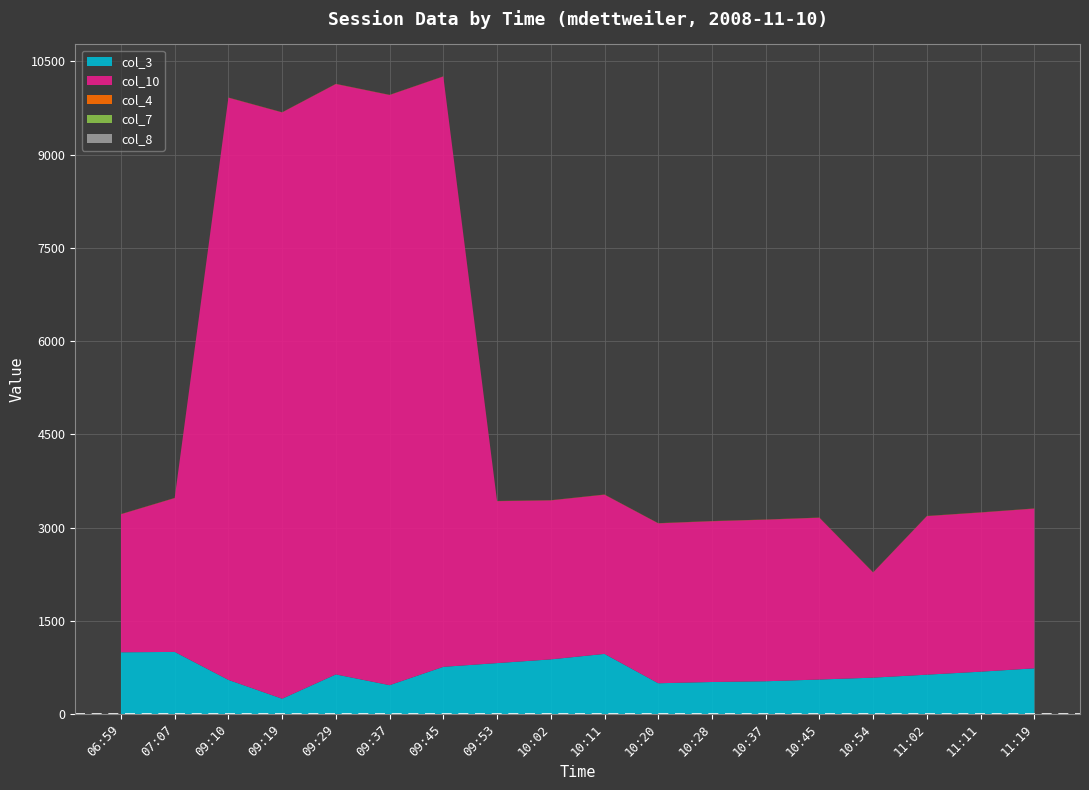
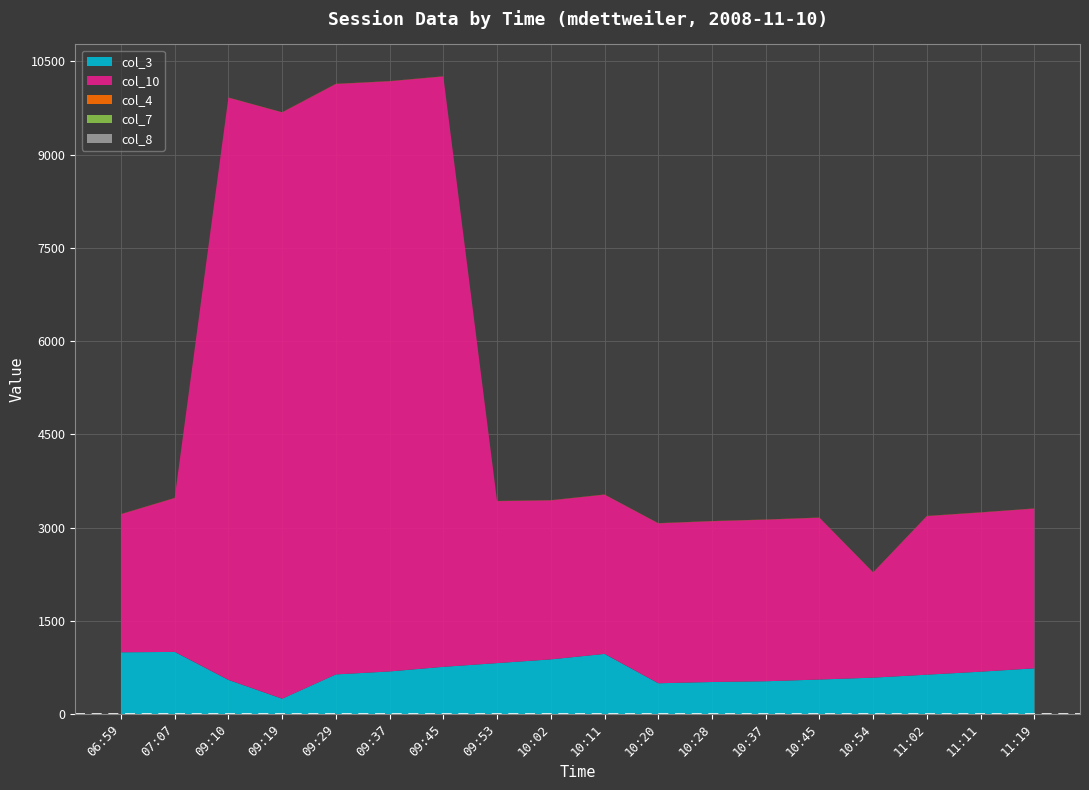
  {
    "col_3": {
      "06:59": 1000,
      "07:07": 1000,
      "09:10": 500,
      "09:19": 200,
      "09:29": 600,
-     "09:37": 500,
+     "09:37": 700,
      "09:45": 800,
      "09:53": 800,
      "10:02": 900,
      "10:11": 1000,
      "10:20": 500,
      "10:28": 500,
      "10:37": 500,
      "10:45": 600,
      "10:54": 600,
      "11:02": 600,
      "11:11": 700,
      "11:19": 700
    }
  }
